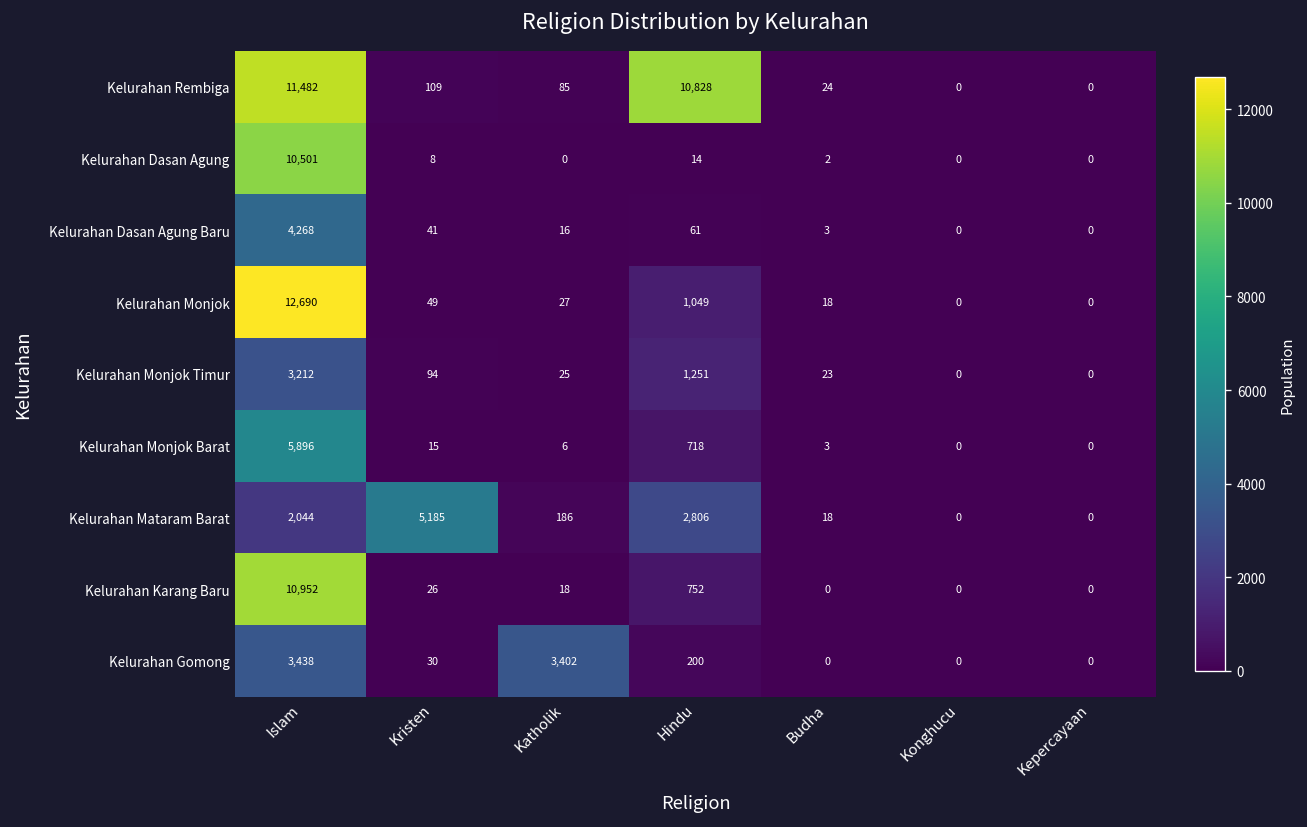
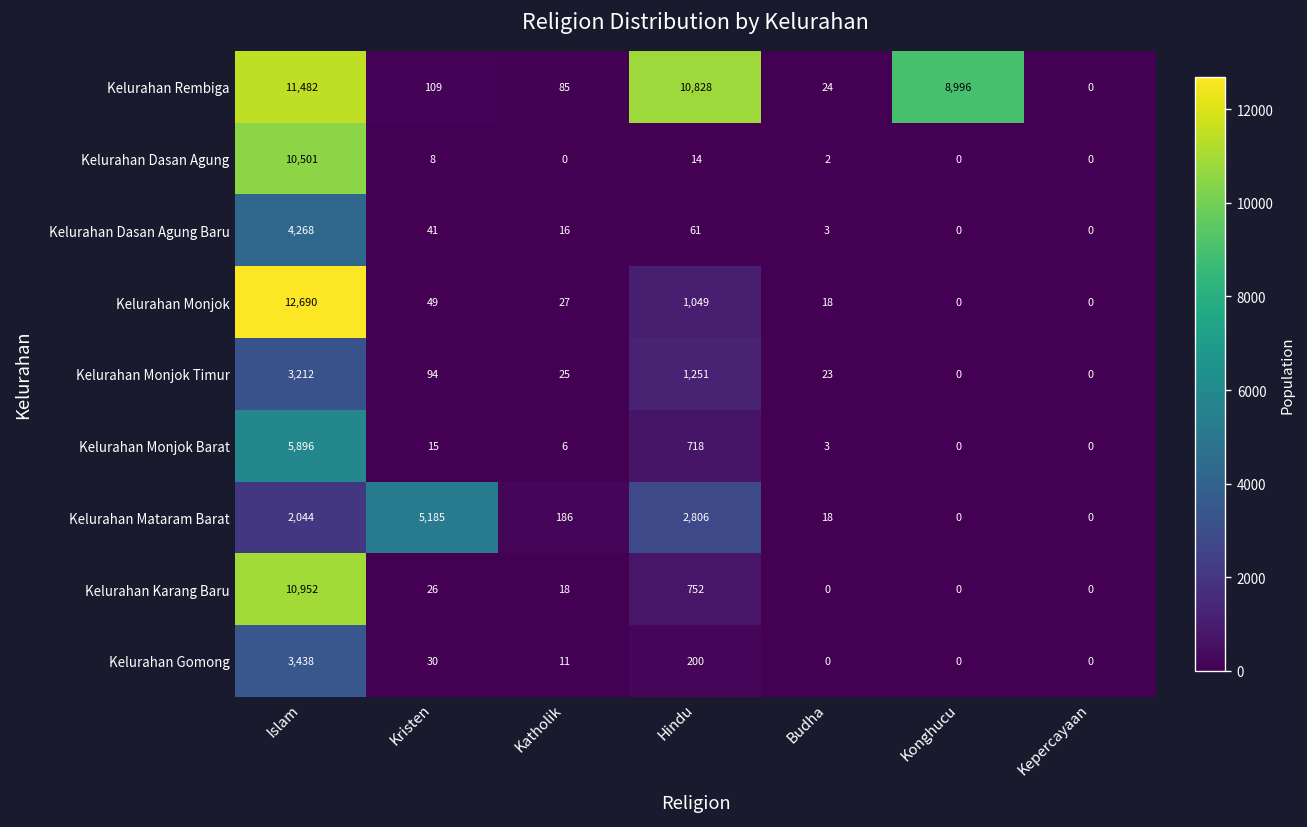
  {
    "Kelurahan Rembiga": {
      "Islam": "11,482",
      "Kristen": "109",
      "Katholik": "85",
      "Hindu": "10,828",
      "Budha": "24",
-     "Konghucu": "0",
+     "Konghucu": "8,996",
      "Kepercayaan": "0"
    },
    "Kelurahan Dasan Agung": {
      "Islam": "10,501",
      "Kristen": "8",
      "Katholik": "0",
      "Hindu": "14",
      "Budha": "2",
      "Konghucu": "0",
      "Kepercayaan": "0"
    },
    "Kelurahan Dasan Agung Baru": {
      "Islam": "4,268",
      "Kristen": "41",
      "Katholik": "16",
      "Hindu": "61",
      "Budha": "3",
      "Konghucu": "0",
      "Kepercayaan": "0"
    },
    "Kelurahan Monjok": {
      "Islam": "12,690",
      "Kristen": "49",
      "Katholik": "27",
      "Hindu": "1,049",
      "Budha": "18",
      "Konghucu": "0",
      "Kepercayaan": "0"
    },
    "Kelurahan Monjok Timur": {
      "Islam": "3,212",
      "Kristen": "94",
      "Katholik": "25",
      "Hindu": "1,251",
      "Budha": "23",
      "Konghucu": "0",
      "Kepercayaan": "0"
    },
    "Kelurahan Monjok Barat": {
      "Islam": "5,896",
      "Kristen": "15",
      "Katholik": "6",
      "Hindu": "718",
      "Budha": "3",
      "Konghucu": "0",
      "Kepercayaan": "0"
    },
    "Kelurahan Mataram Barat": {
      "Islam": "2,044",
      "Kristen": "5,185",
      "Katholik": "186",
      "Hindu": "2,806",
      "Budha": "18",
      "Konghucu": "0",
      "Kepercayaan": "0"
    },
    "Kelurahan Karang Baru": {
      "Islam": "10,952",
      "Kristen": "26",
      "Katholik": "18",
      "Hindu": "752",
      "Budha": "0",
      "Konghucu": "0",
      "Kepercayaan": "0"
    },
    "Kelurahan Gomong": {
      "Islam": "3,438",
      "Kristen": "30",
-     "Katholik": "3,402",
+     "Katholik": "11",
      "Hindu": "200",
      "Budha": "0",
      "Konghucu": "0",
      "Kepercayaan": "0"
    }
  }
